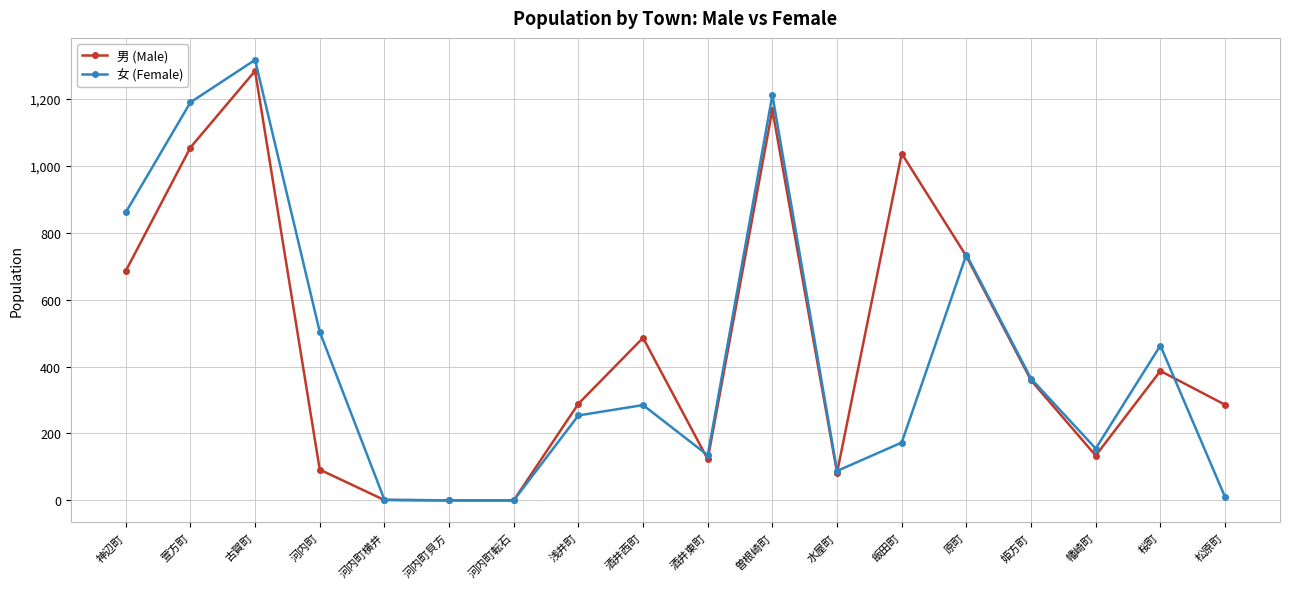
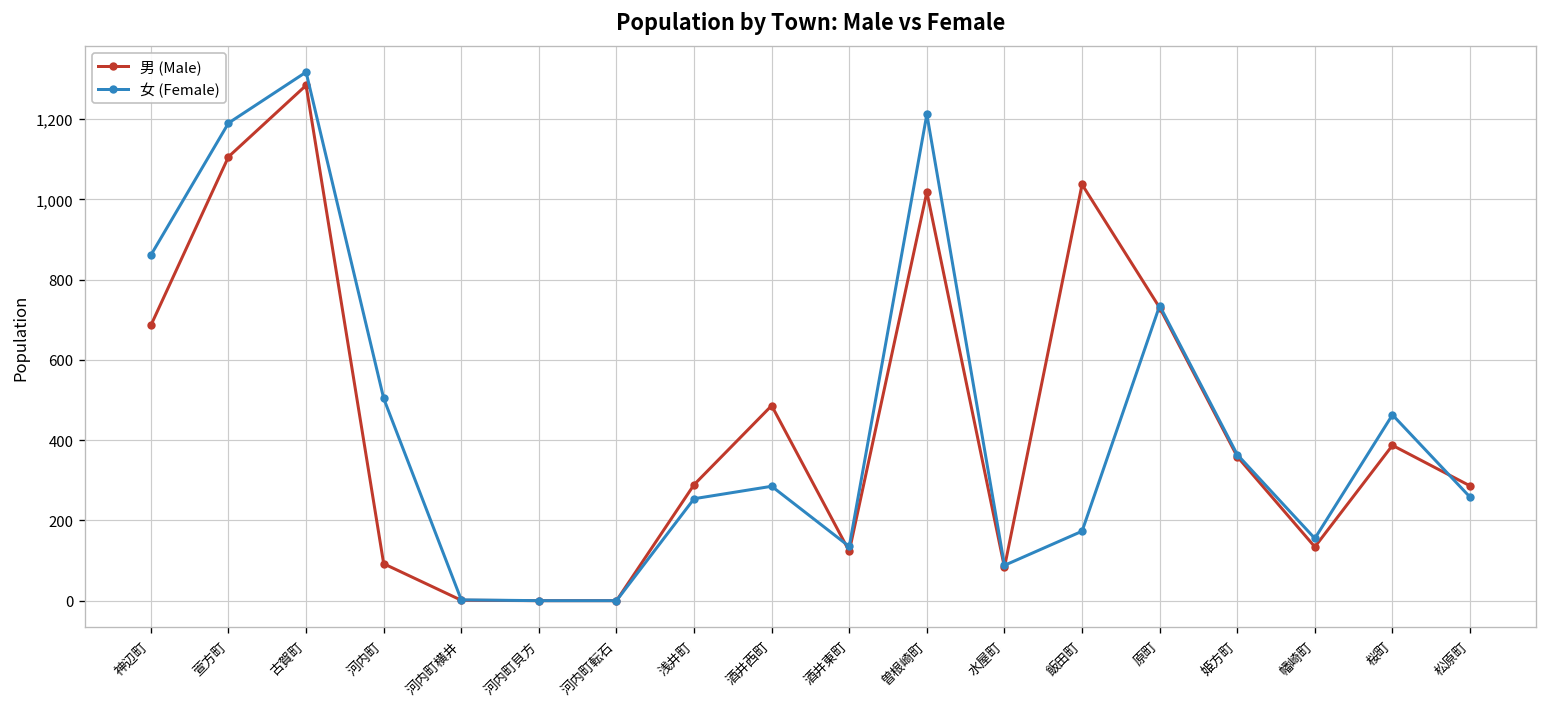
  {
    "男 (Male)": {
      "神辺町": "690",
-     "萱方町": "1,060",
+     "萱方町": "1,110",
      "古賀町": "1,280",
      "河内町": "90",
      "浅井町": "290",
      "酒井西町": "490",
      "酒井東町": "120",
-     "曽根崎町": "1,170",
+     "曽根崎町": "1,020",
      "飯田町": "1,040",
      "幡崎町": "130",
      "桜町": "390",
      "松原町": "290"
    },
    "女 (Female)": {
      "神辺町": "860",
      "萱方町": "1,190",
      "古賀町": "1,320",
      "河内町": "500",
      "浅井町": "250",
      "酒井西町": "290",
      "酒井東町": "140",
      "曽根崎町": "1,210",
      "飯田町": "170",
      "幡崎町": "160",
      "桜町": "460",
-     "松原町": "10"
+     "松原町": "260"
    }
  }
